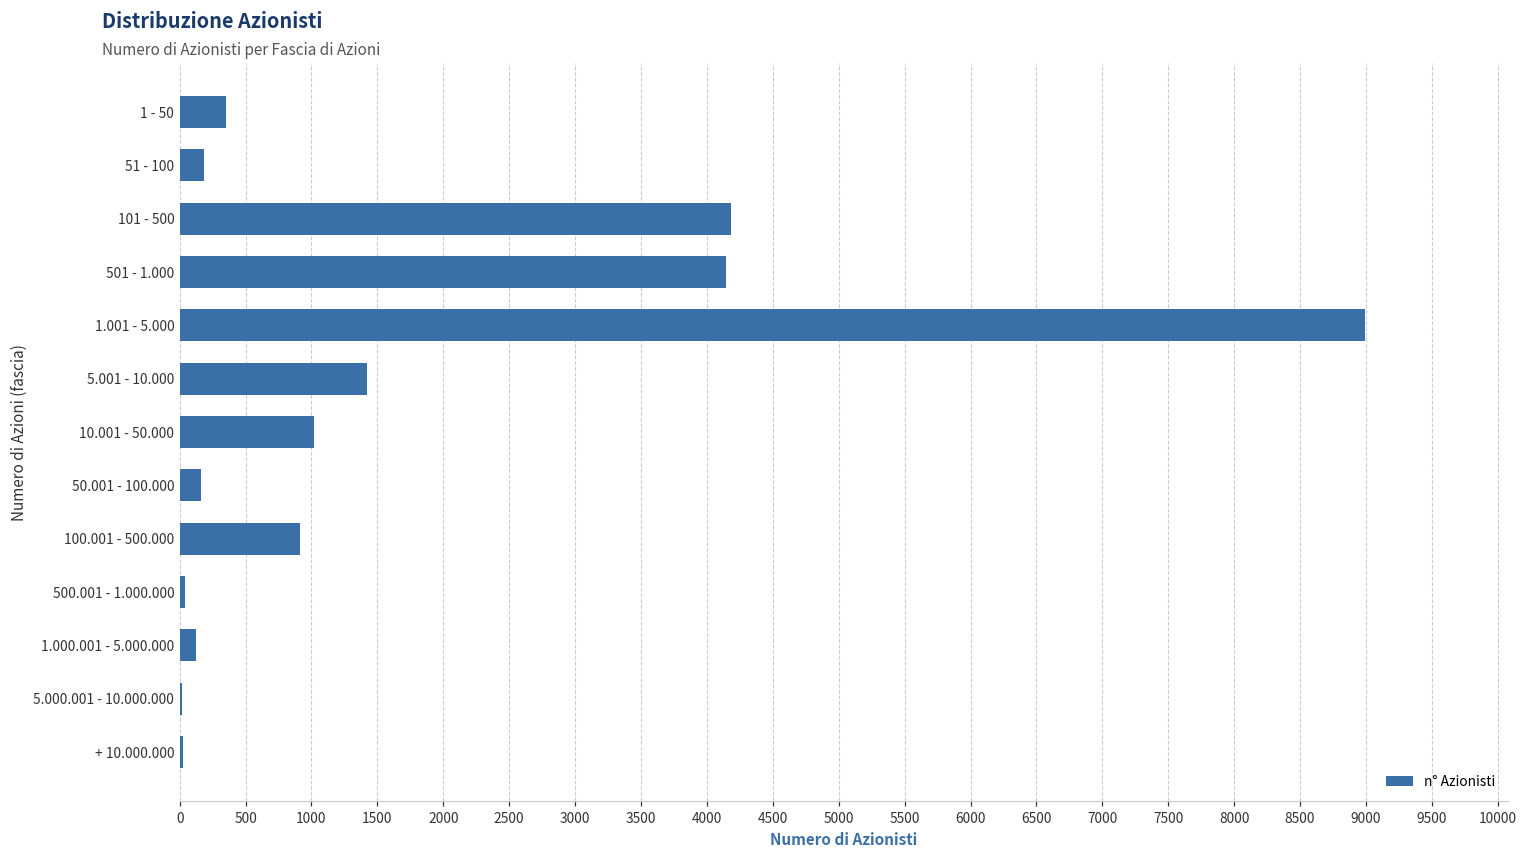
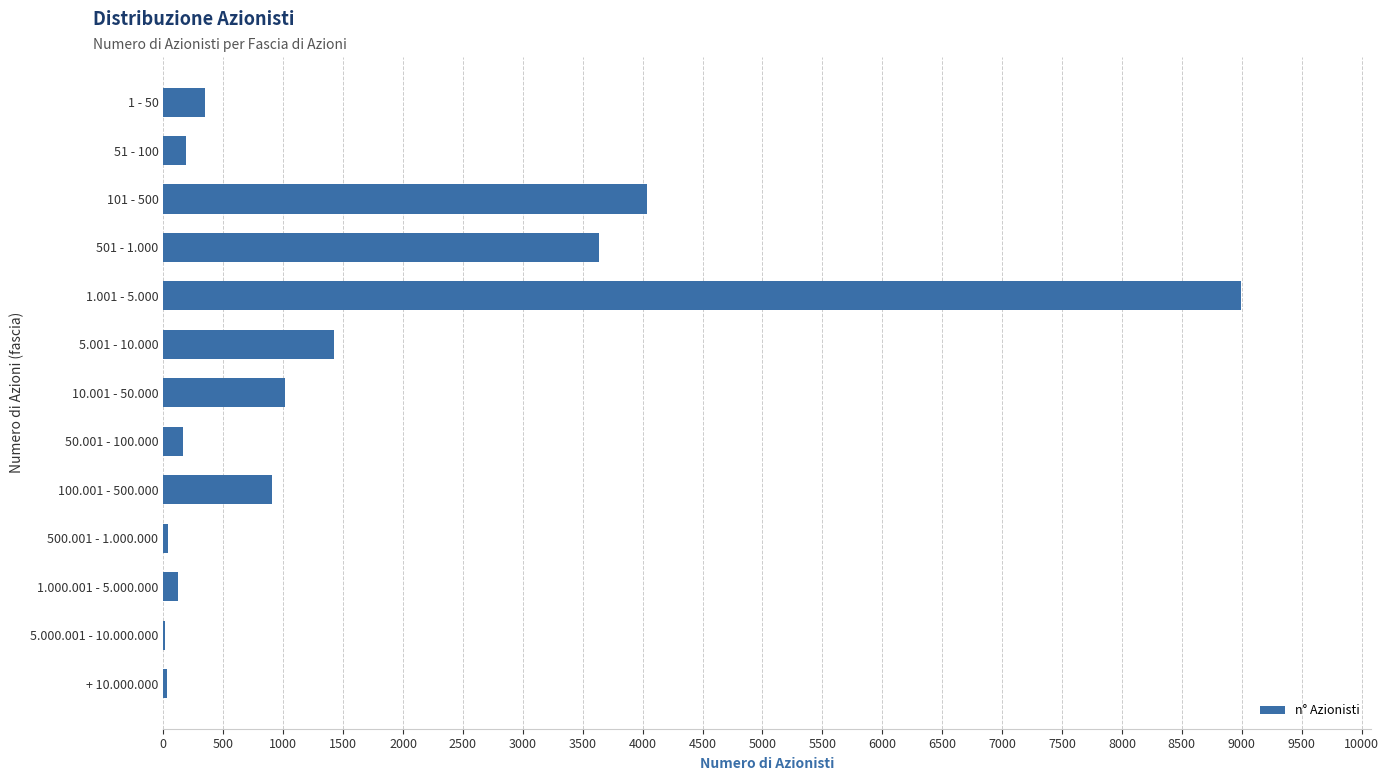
  {
    "1 - 50": 350,
    "51 - 100": 190,
-   "101 - 500": 4190,
-   "501 - 1.000": 4150,
+   "101 - 500": 4040,
+   "501 - 1.000": 3630,
    "1.001 - 5.000": 9000,
    "5.001 - 10.000": 1420,
    "10.001 - 50.000": 1020,
    "50.001 - 100.000": 160,
    "100.001 - 500.000": 910,
    "500.001 - 1.000.000": 40,
    "1.000.001 - 5.000.000": 120,
    "+ 10.000.000": 30
  }
